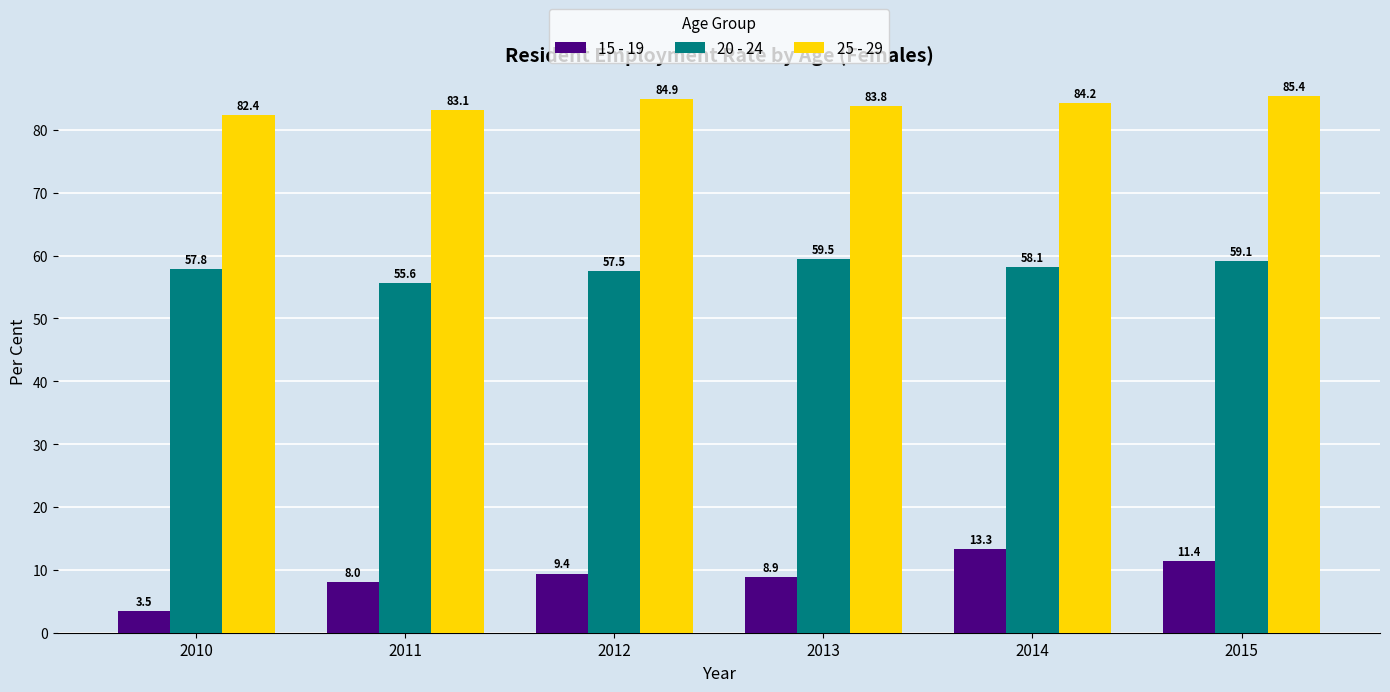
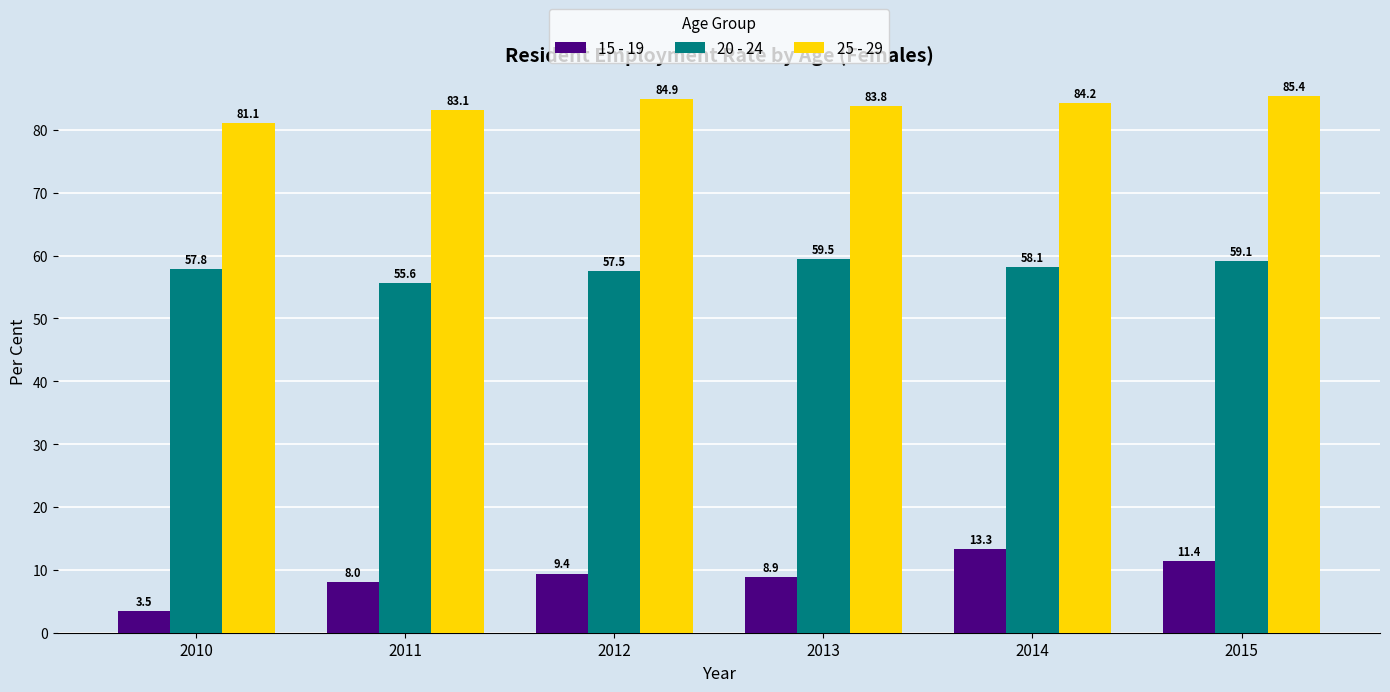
  {
    "15 - 19": {
      "2010": 3.5,
      "2011": 8.0,
      "2012": 9.4,
      "2013": 8.9,
      "2014": 13.3,
      "2015": 11.4
    },
    "20 - 24": {
      "2010": 57.8,
      "2011": 55.6,
      "2012": 57.5,
      "2013": 59.5,
      "2014": 58.1,
      "2015": 59.1
    },
    "25 - 29": {
-     "2010": 82.4,
+     "2010": 81.1,
      "2011": 83.1,
      "2012": 84.9,
      "2013": 83.8,
      "2014": 84.2,
      "2015": 85.4
    }
  }
